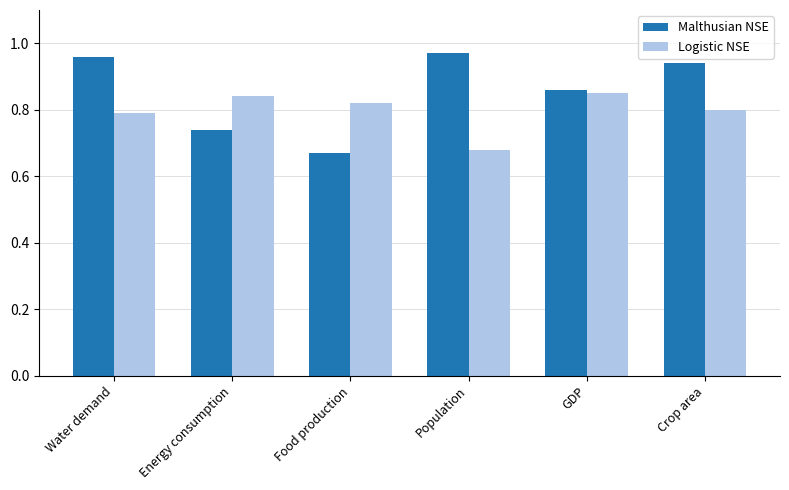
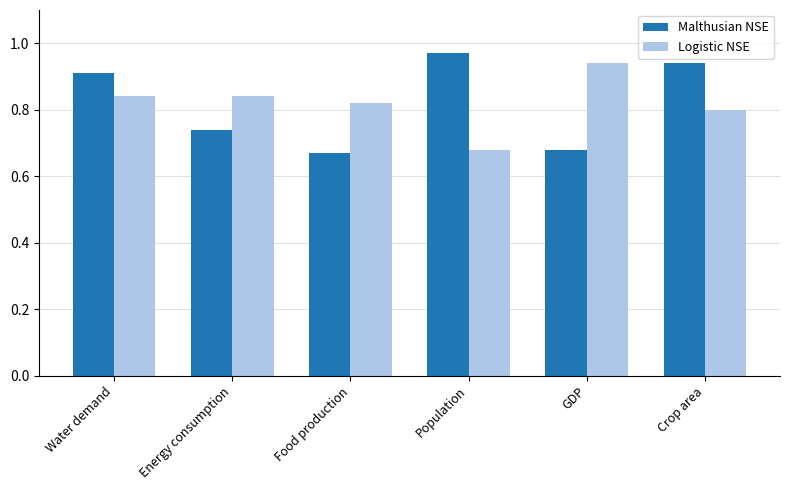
  {
    "Malthusian NSE": {
-     "Water demand": 0.96,
+     "Water demand": 0.91,
      "Energy consumption": 0.74,
      "Food production": 0.67,
      "Population": 0.97,
-     "GDP": 0.86,
+     "GDP": 0.68,
      "Crop area": 0.94
    },
    "Logistic NSE": {
-     "Water demand": 0.79,
+     "Water demand": 0.84,
      "Energy consumption": 0.84,
      "Food production": 0.82,
      "Population": 0.68,
-     "GDP": 0.85,
+     "GDP": 0.94,
      "Crop area": 0.80
    }
  }
